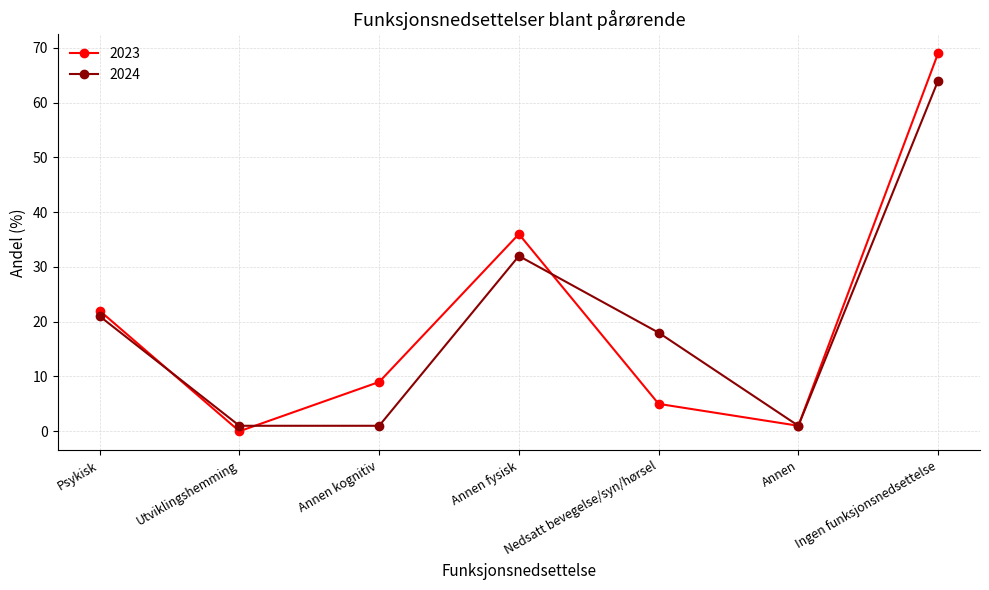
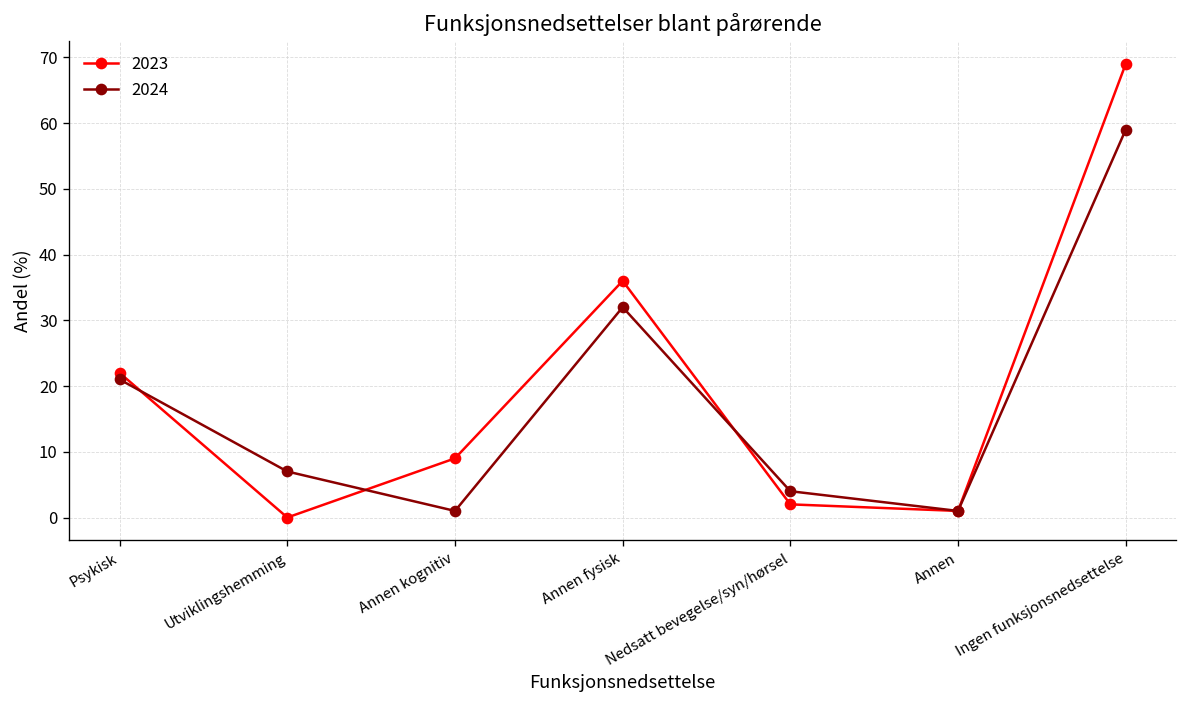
  {
    "2023": {
      "Psykisk": 22,
      "Utviklingshemming": 0,
      "Annen kognitiv": 9,
      "Annen fysisk": 36,
-     "Nedsatt bevegelse/syn/hørsel": 5,
+     "Nedsatt bevegelse/syn/hørsel": 2,
      "Ingen funksjonsnedsettelse": 69
    },
    "2024": {
      "Psykisk": 21,
-     "Utviklingshemming": 1,
+     "Utviklingshemming": 7,
      "Annen kognitiv": 1,
      "Annen fysisk": 32,
-     "Nedsatt bevegelse/syn/hørsel": 18,
-     "Ingen funksjonsnedsettelse": 64
+     "Nedsatt bevegelse/syn/hørsel": 4,
+     "Ingen funksjonsnedsettelse": 59
    }
  }
